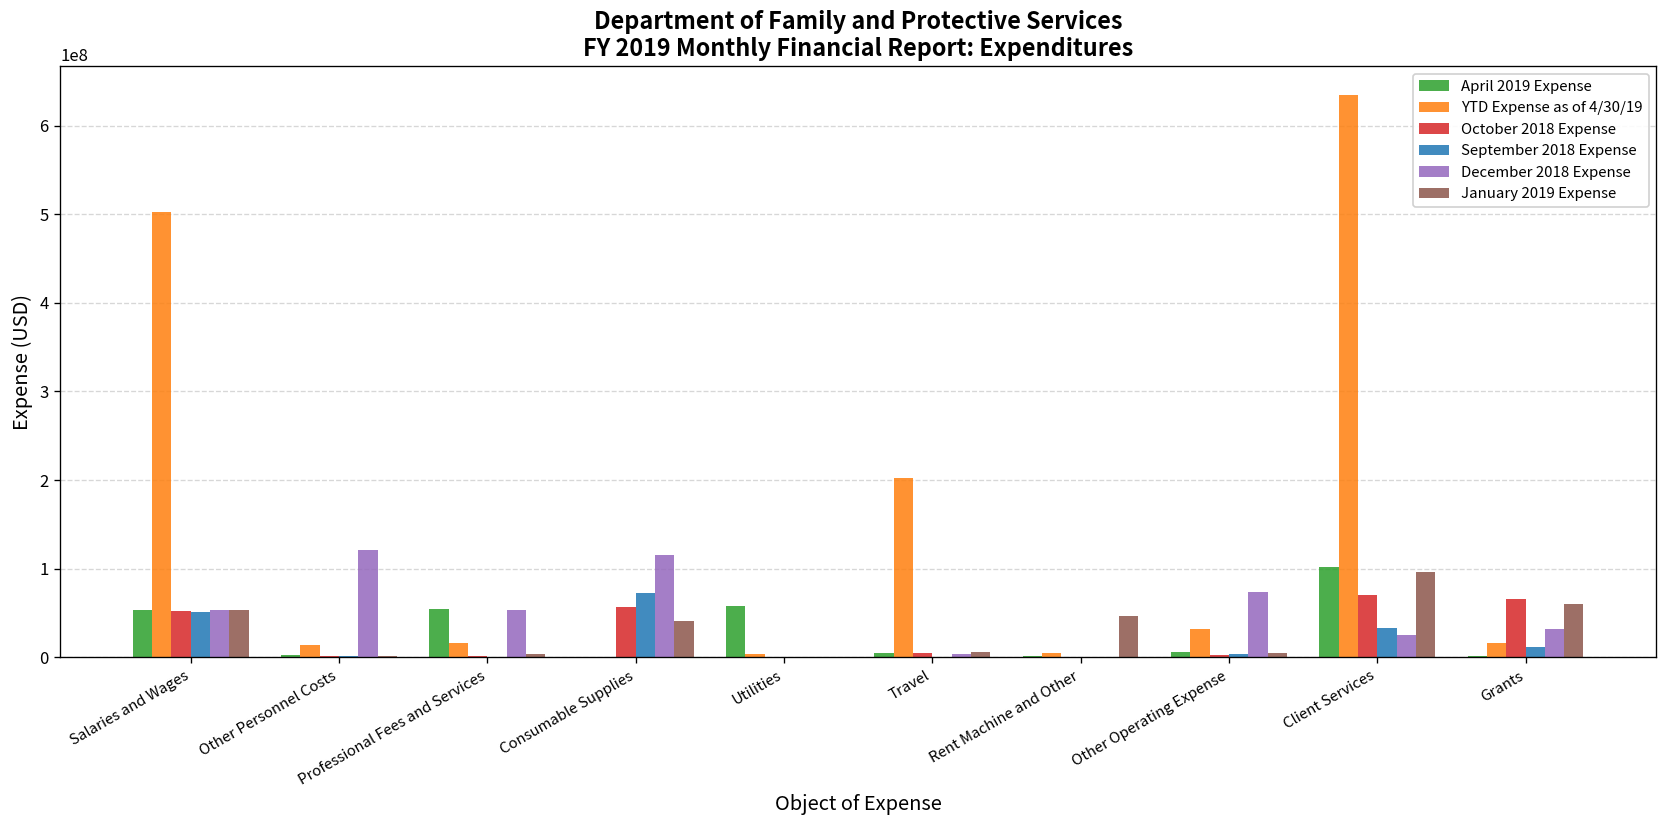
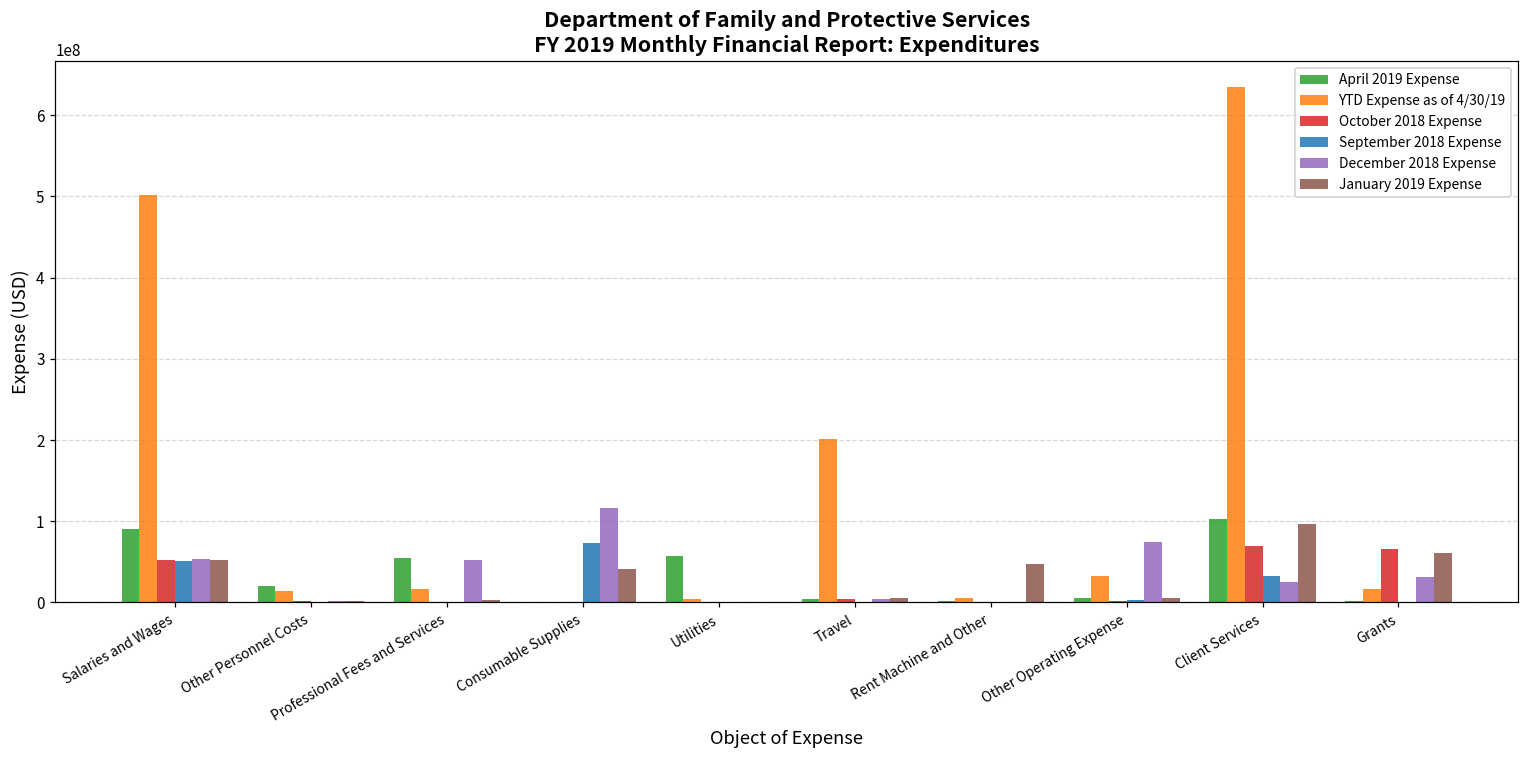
  {
    "April 2019 Expense": {
-     "Salaries and Wages": 50000000,
-     "Other Personnel Costs": 0,
+     "Salaries and Wages": 90000000,
+     "Other Personnel Costs": 20000000,
      "Professional Fees and Services": 50000000,
      "Utilities": 60000000,
      "Travel": 0,
      "Other Operating Expense": 10000000,
      "Client Services": 100000000
    },
    "YTD Expense as of 4/30/19": {
      "Salaries and Wages": 500000000,
      "Other Personnel Costs": 10000000,
      "Professional Fees and Services": 20000000,
      "Utilities": 0,
      "Travel": 200000000,
      "Rent Machine and Other": 0,
      "Other Operating Expense": 30000000,
      "Client Services": 640000000,
      "Grants": 20000000
    },
    "October 2018 Expense": {
      "Salaries and Wages": 50000000,
-     "Consumable Supplies": 60000000,
+     "Consumable Supplies": 0,
      "Travel": 0,
      "Client Services": 70000000,
      "Grants": 70000000
    },
    "September 2018 Expense": {
      "Salaries and Wages": 50000000,
      "Professional Fees and Services": 0,
      "Consumable Supplies": 70000000,
      "Utilities": 0,
      "Rent Machine and Other": 0,
      "Other Operating Expense": 0,
      "Client Services": 30000000,
-     "Grants": 10000000
+     "Grants": 0
    },
    "December 2018 Expense": {
      "Salaries and Wages": 50000000,
-     "Other Personnel Costs": 120000000,
+     "Other Personnel Costs": 0,
      "Professional Fees and Services": 50000000,
      "Consumable Supplies": 120000000,
      "Travel": 0,
      "Other Operating Expense": 70000000,
      "Client Services": 20000000,
      "Grants": 30000000
    },
    "January 2019 Expense": {
      "Salaries and Wages": 50000000,
      "Consumable Supplies": 40000000,
      "Travel": 10000000,
      "Rent Machine and Other": 50000000,
      "Other Operating Expense": 0,
      "Client Services": 100000000,
      "Grants": 60000000
    }
  }
